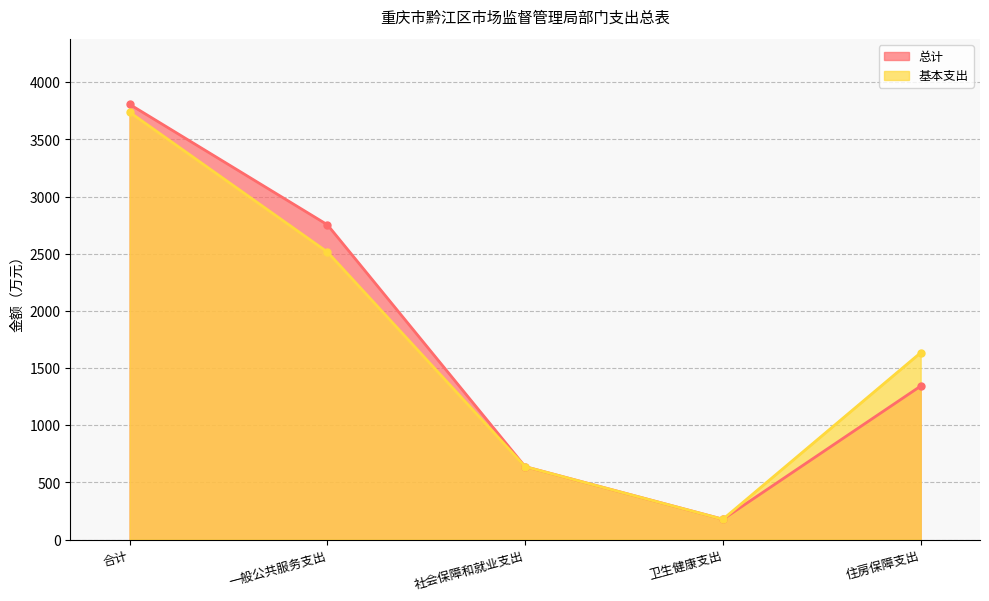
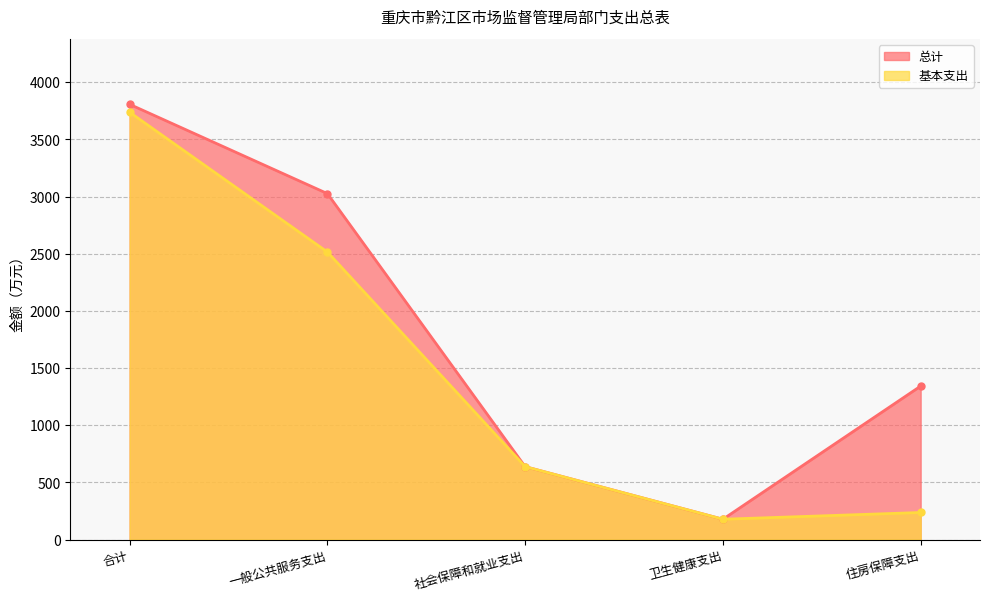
  {
    "总计": {
      "合计": 3810,
-     "一般公共服务支出": 2750,
+     "一般公共服务支出": 3030,
      "住房保障支出": 1340
    },
    "基本支出": {
      "合计": 3740,
      "一般公共服务支出": 2520,
-     "住房保障支出": 1630
+     "住房保障支出": 240
    }
  }
